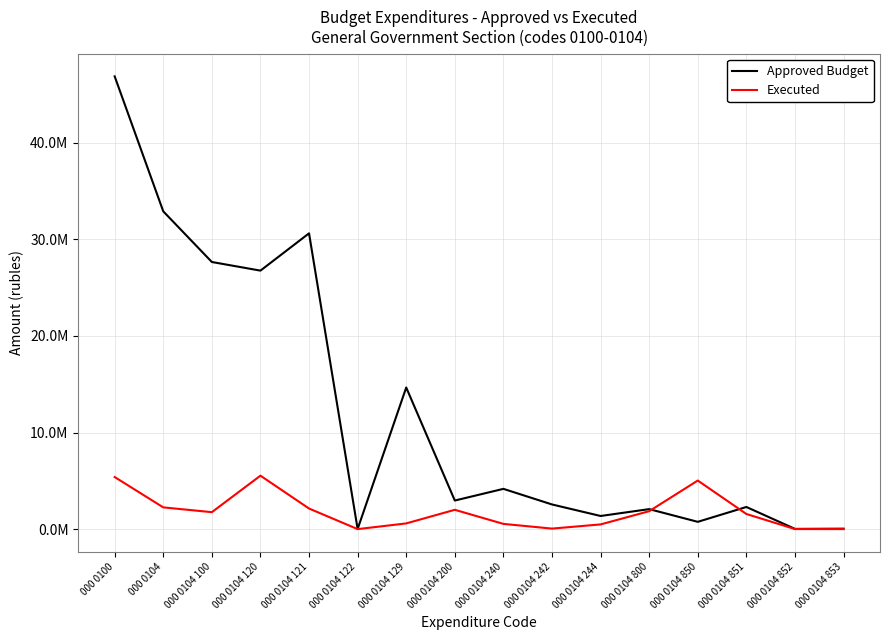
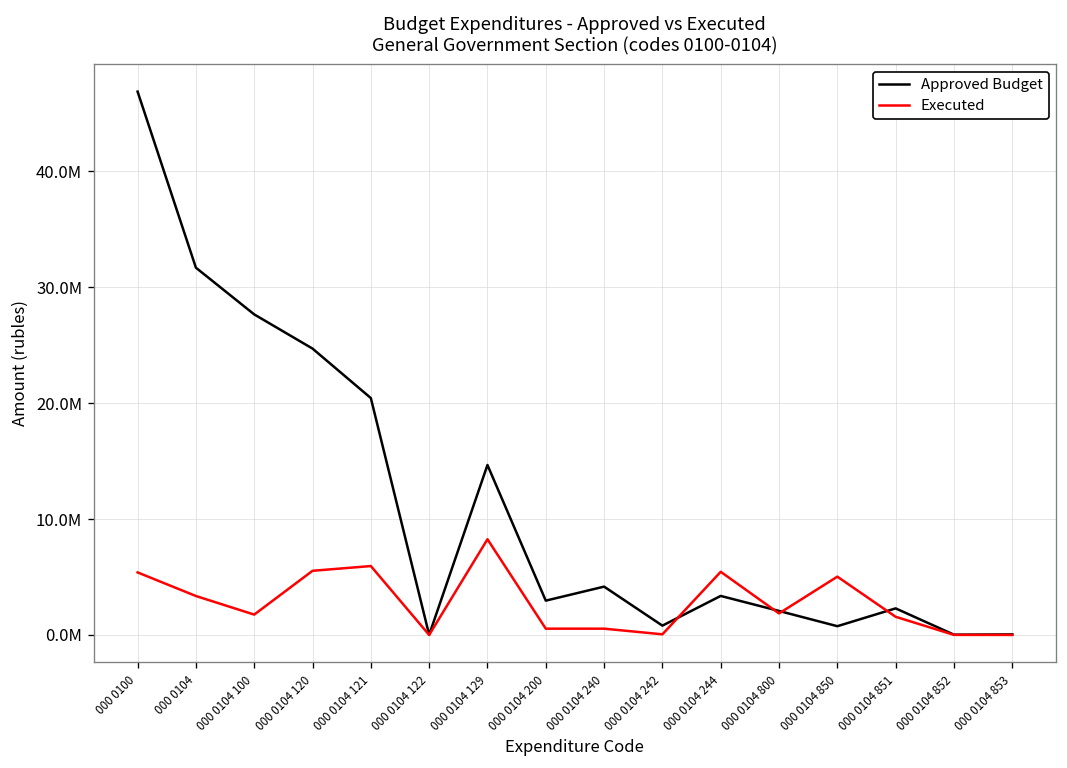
  {
    "Approved Budget": {
      "000 0100": 47000000,
-     "000 0104": 33000000,
+     "000 0104": 32000000,
      "000 0104 100": 28000000,
-     "000 0104 120": 27000000,
-     "000 0104 121": 31000000,
+     "000 0104 120": 25000000,
+     "000 0104 121": 20000000,
      "000 0104 129": 15000000,
      "000 0104 200": 3000000,
      "000 0104 240": 4000000,
-     "000 0104 242": 3000000,
-     "000 0104 244": 1000000,
+     "000 0104 242": 1000000,
+     "000 0104 244": 3000000,
      "000 0104 850": 1000000,
      "000 0104 851": 2000000
    },
    "Executed": {
      "000 0100": 5000000,
-     "000 0104": 2000000,
+     "000 0104": 3000000,
      "000 0104 100": 2000000,
      "000 0104 120": 6000000,
-     "000 0104 121": 2000000,
-     "000 0104 129": 1000000,
-     "000 0104 200": 2000000,
+     "000 0104 121": 6000000,
+     "000 0104 129": 8000000,
+     "000 0104 200": 1000000,
      "000 0104 240": 1000000,
      "000 0104 242": 0,
-     "000 0104 244": 0,
+     "000 0104 244": 5000000,
      "000 0104 850": 5000000,
      "000 0104 851": 2000000
    }
  }
